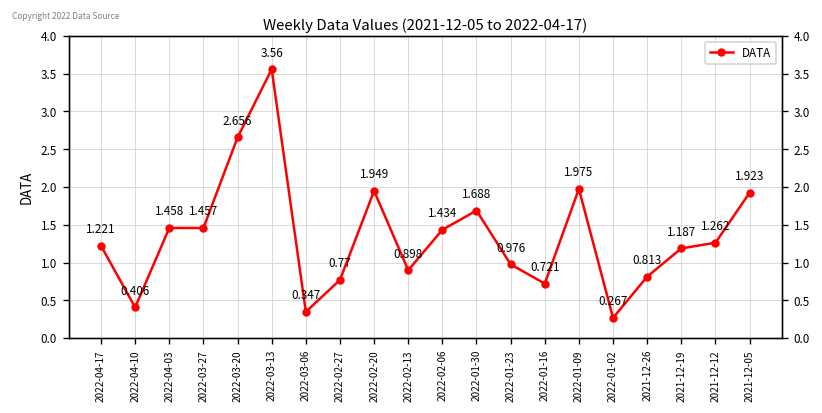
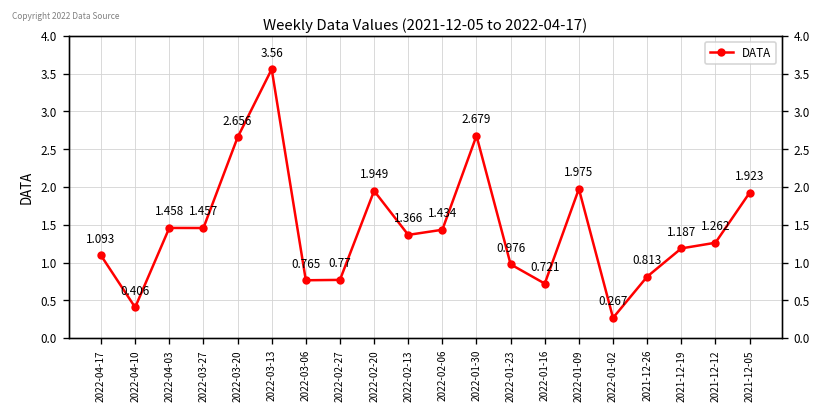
  {
-   "2022-04-17": 1.221,
+   "2022-04-17": 1.093,
    "2022-04-10": 0.406,
    "2022-04-03": 1.458,
    "2022-03-27": 1.457,
    "2022-03-20": 2.656,
    "2022-03-13": 3.56,
-   "2022-03-06": 0.347,
+   "2022-03-06": 0.765,
    "2022-02-27": 0.77,
    "2022-02-20": 1.949,
-   "2022-02-13": 0.898,
+   "2022-02-13": 1.366,
    "2022-02-06": 1.434,
-   "2022-01-30": 1.688,
+   "2022-01-30": 2.679,
    "2022-01-23": 0.976,
    "2022-01-16": 0.721,
    "2022-01-09": 1.975,
    "2022-01-02": 0.267,
    "2021-12-26": 0.813,
    "2021-12-19": 1.187,
    "2021-12-12": 1.262,
    "2021-12-05": 1.923
  }
